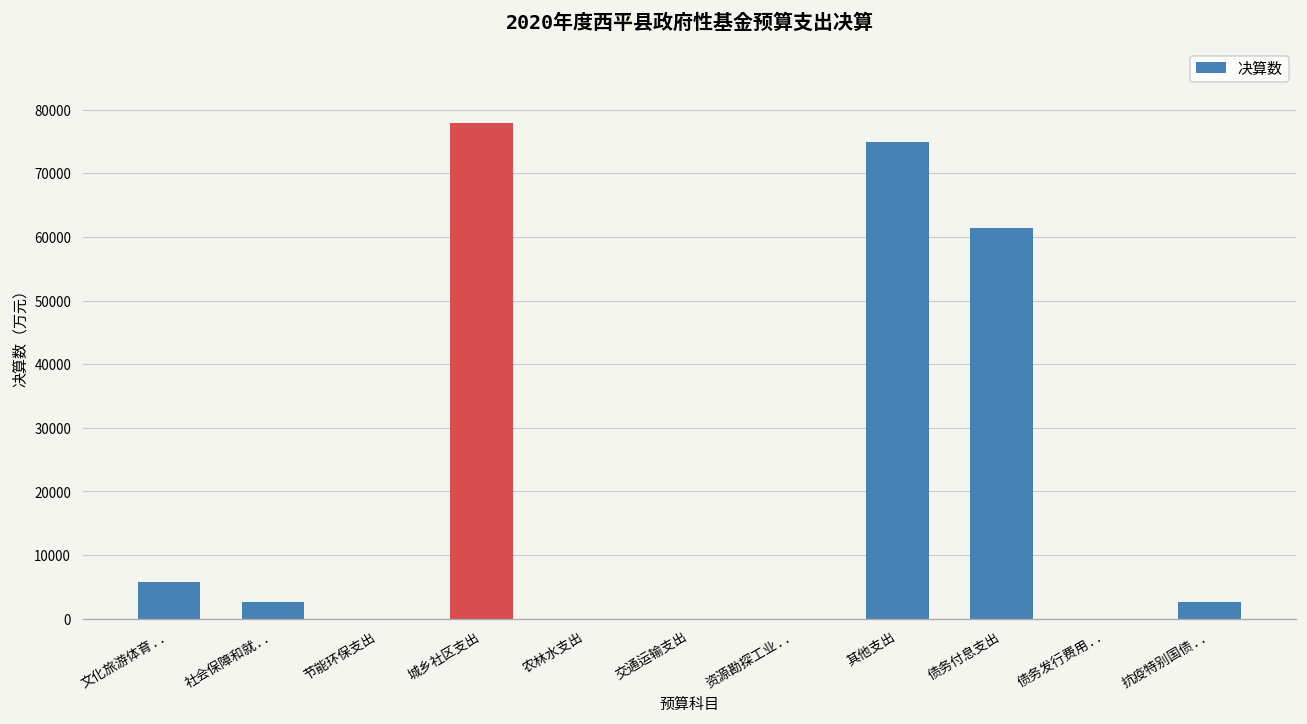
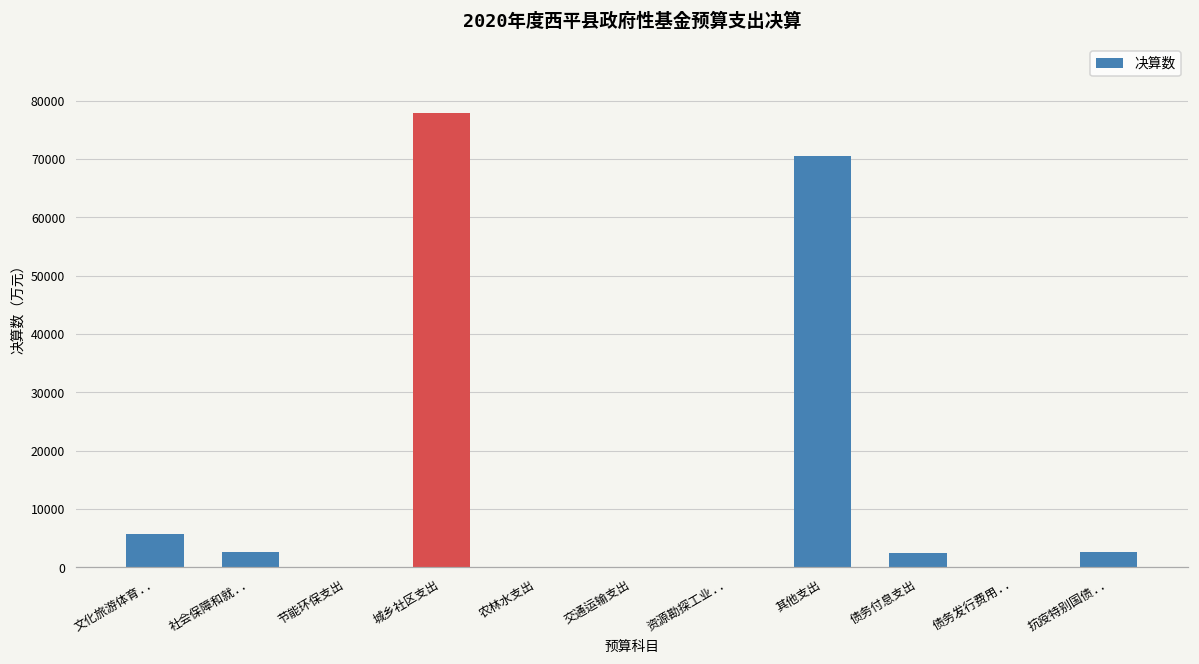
  {
    "文化旅游体育..": 6000,
    "社会保障和就..": 3000,
    "节能环保支出": 0,
    "城乡社区支出": 78000,
    "交通运输支出": 0,
    "资源勘探工业..": 0,
-   "其他支出": 75000,
-   "债务付息支出": 61000,
+   "其他支出": 71000,
+   "债务付息支出": 2000,
    "债务发行费用..": 0,
    "抗疫特别国债..": 3000
  }
